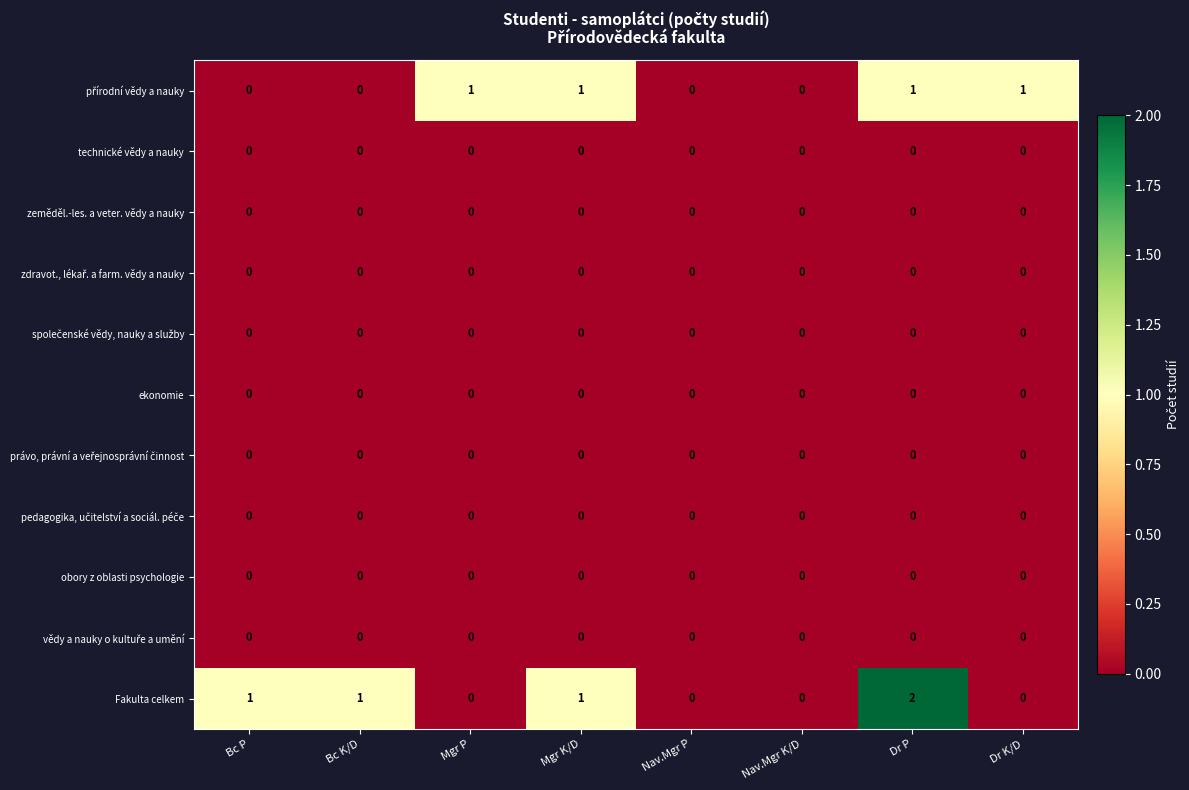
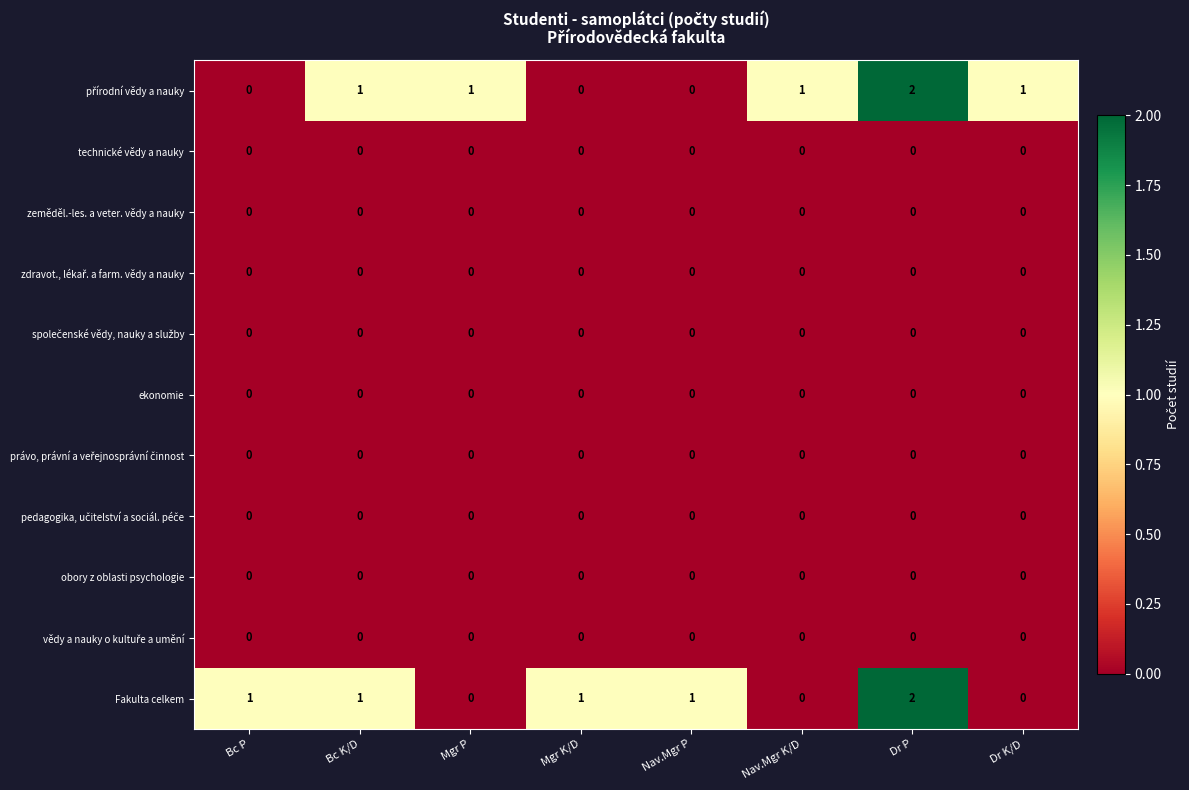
  {
    "přírodní vědy a nauky": {
      "Bc P": 0,
-     "Bc K/D": 0,
+     "Bc K/D": 1,
      "Mgr P": 1,
-     "Mgr K/D": 1,
+     "Mgr K/D": 0,
      "Nav.Mgr P": 0,
-     "Nav.Mgr K/D": 0,
-     "Dr P": 1,
+     "Nav.Mgr K/D": 1,
+     "Dr P": 2,
      "Dr K/D": 1
    },
    "technické vědy a nauky": {
      "Bc P": 0,
      "Bc K/D": 0,
      "Mgr P": 0,
      "Mgr K/D": 0,
      "Nav.Mgr P": 0,
      "Nav.Mgr K/D": 0,
      "Dr P": 0,
      "Dr K/D": 0
    },
    "zeměděl.-les. a veter. vědy a nauky": {
      "Bc P": 0,
      "Bc K/D": 0,
      "Mgr P": 0,
      "Mgr K/D": 0,
      "Nav.Mgr P": 0,
      "Nav.Mgr K/D": 0,
      "Dr P": 0,
      "Dr K/D": 0
    },
    "zdravot., lékař. a farm. vědy a nauky": {
      "Bc P": 0,
      "Bc K/D": 0,
      "Mgr P": 0,
      "Mgr K/D": 0,
      "Nav.Mgr P": 0,
      "Nav.Mgr K/D": 0,
      "Dr P": 0,
      "Dr K/D": 0
    },
    "společenské vědy, nauky a služby": {
      "Bc P": 0,
      "Bc K/D": 0,
      "Mgr P": 0,
      "Mgr K/D": 0,
      "Nav.Mgr P": 0,
      "Nav.Mgr K/D": 0,
      "Dr P": 0,
      "Dr K/D": 0
    },
    "ekonomie": {
      "Bc P": 0,
      "Bc K/D": 0,
      "Mgr P": 0,
      "Mgr K/D": 0,
      "Nav.Mgr P": 0,
      "Nav.Mgr K/D": 0,
      "Dr P": 0,
      "Dr K/D": 0
    },
    "právo, právní a veřejnosprávní činnost": {
      "Bc P": 0,
      "Bc K/D": 0,
      "Mgr P": 0,
      "Mgr K/D": 0,
      "Nav.Mgr P": 0,
      "Nav.Mgr K/D": 0,
      "Dr P": 0,
      "Dr K/D": 0
    },
    "pedagogika, učitelství a sociál. péče": {
      "Bc P": 0,
      "Bc K/D": 0,
      "Mgr P": 0,
      "Mgr K/D": 0,
      "Nav.Mgr P": 0,
      "Nav.Mgr K/D": 0,
      "Dr P": 0,
      "Dr K/D": 0
    },
    "obory z oblasti psychologie": {
      "Bc P": 0,
      "Bc K/D": 0,
      "Mgr P": 0,
      "Mgr K/D": 0,
      "Nav.Mgr P": 0,
      "Nav.Mgr K/D": 0,
      "Dr P": 0,
      "Dr K/D": 0
    },
    "vědy a nauky o kultuře a umění": {
      "Bc P": 0,
      "Bc K/D": 0,
      "Mgr P": 0,
      "Mgr K/D": 0,
      "Nav.Mgr P": 0,
      "Nav.Mgr K/D": 0,
      "Dr P": 0,
      "Dr K/D": 0
    },
    "Fakulta celkem": {
      "Bc P": 1,
      "Bc K/D": 1,
      "Mgr P": 0,
      "Mgr K/D": 1,
-     "Nav.Mgr P": 0,
+     "Nav.Mgr P": 1,
      "Nav.Mgr K/D": 0,
      "Dr P": 2,
      "Dr K/D": 0
    }
  }
